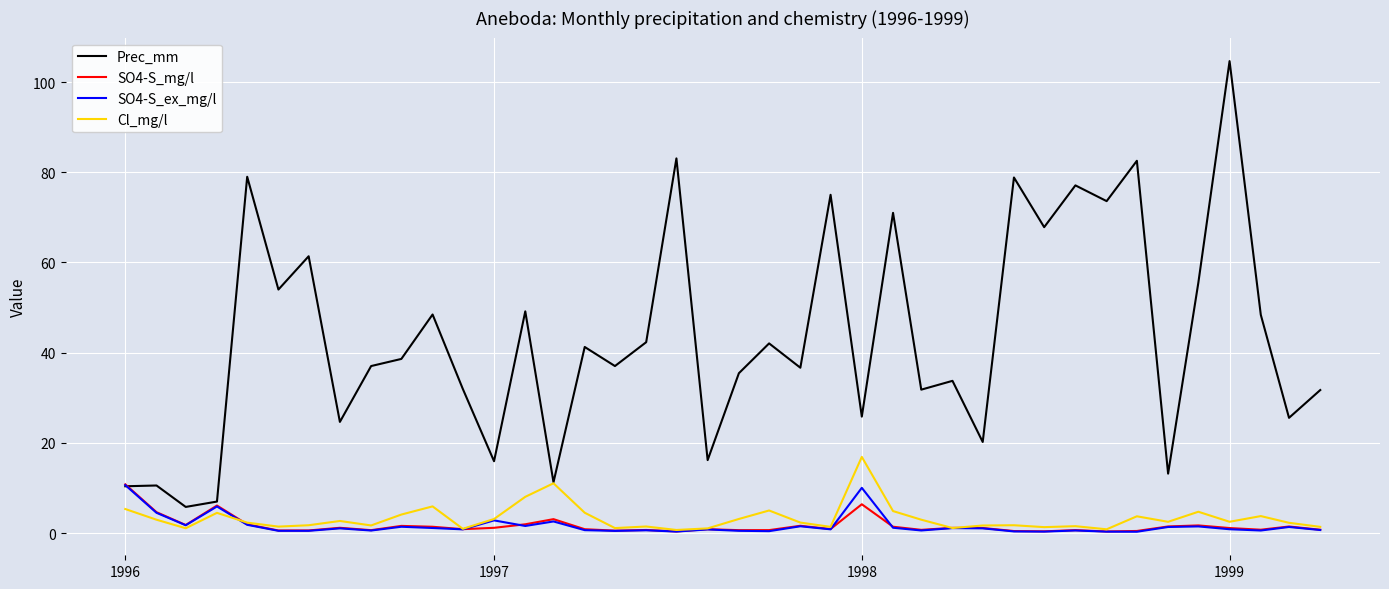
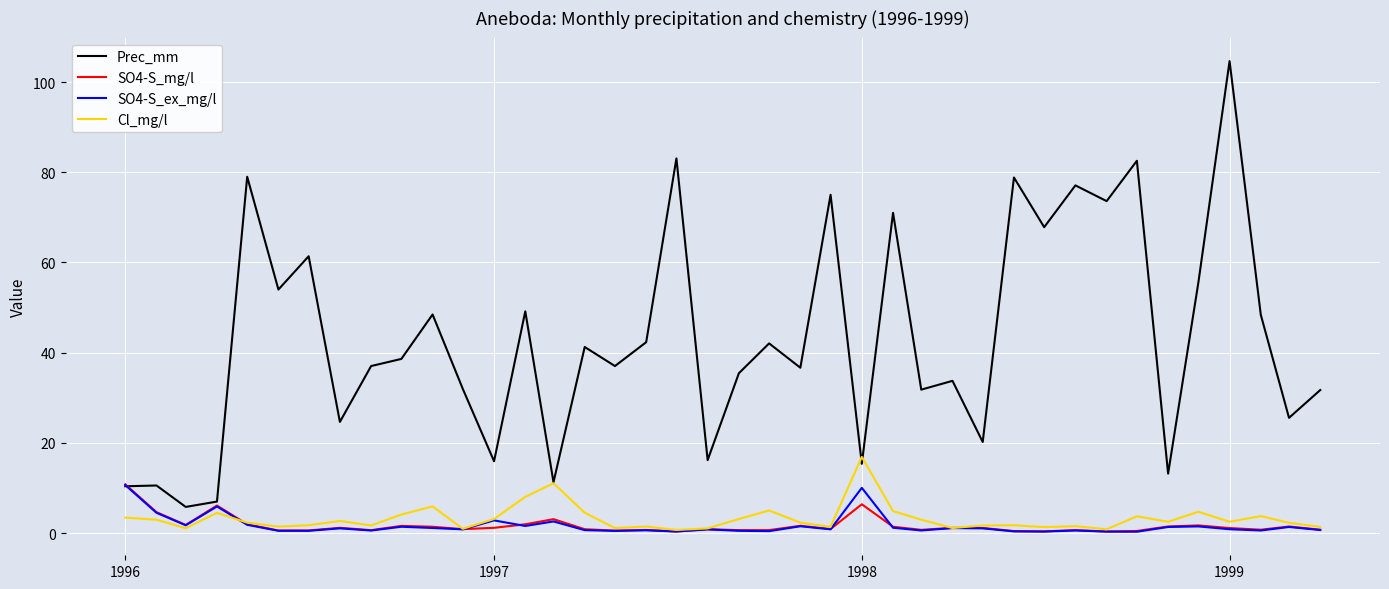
  {
    "Prec_mm": {
      "1997": 16,
-     "1998": 26,
+     "1998": 15,
      "1999": 105
    },
    "SO4-S_mg/l": {
      "1997": 1,
      "1998": 6
    },
    "SO4-S_ex_mg/l": {
      "1998": 10
    },
    "Cl_mg/l": {
-     "1996": 5,
+     "1996": 3,
      "1998": 17,
      "1999": 3
    }
  }
